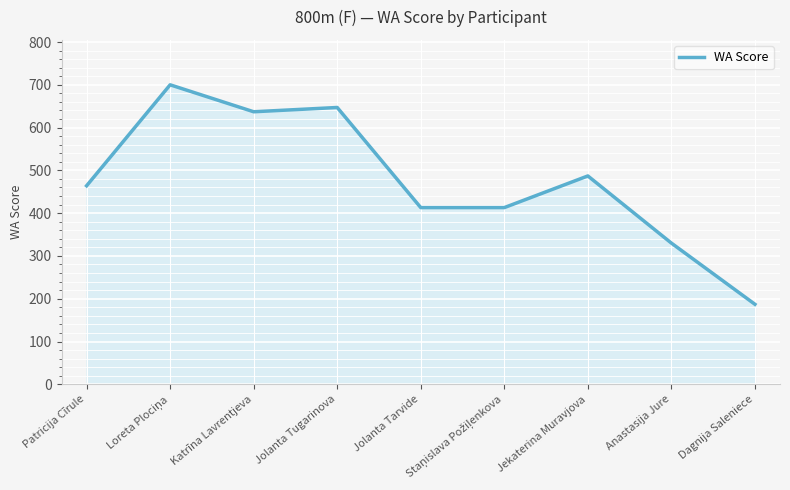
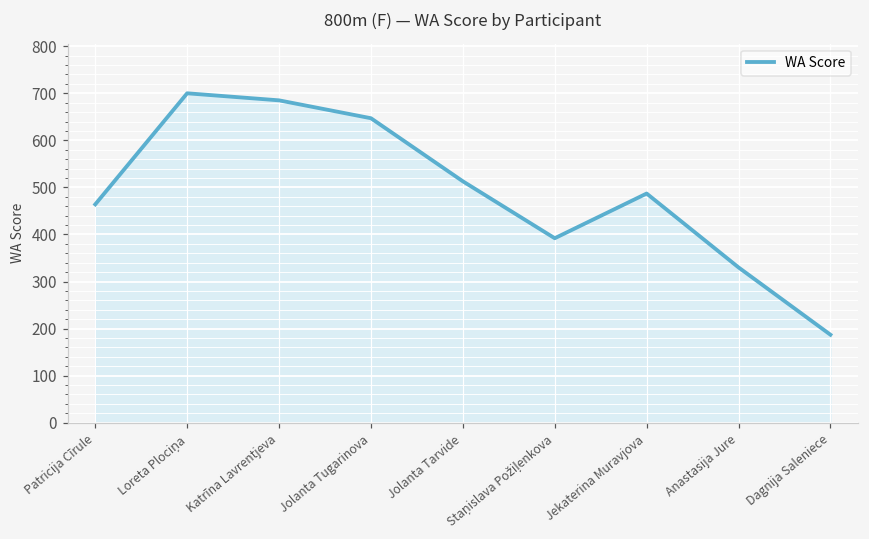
  {
    "Patricija Cīrule": 460,
    "Loreta Plociņa": 700,
-   "Katrīna Lavrentjeva": 640,
+   "Katrīna Lavrentjeva": 690,
    "Jolanta Tugarinova": 650,
-   "Jolanta Tarvide": 410,
-   "Staņislava Požiļenkova": 410,
+   "Jolanta Tarvide": 510,
+   "Staņislava Požiļenkova": 390,
    "Jekaterina Muravjova": 490,
    "Anastasija Jure": 330,
    "Dagnija Saleniece": 190
  }
